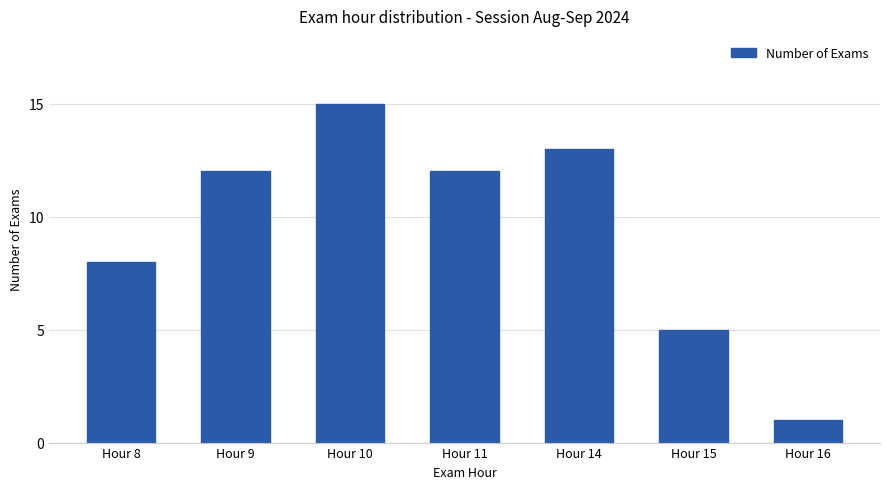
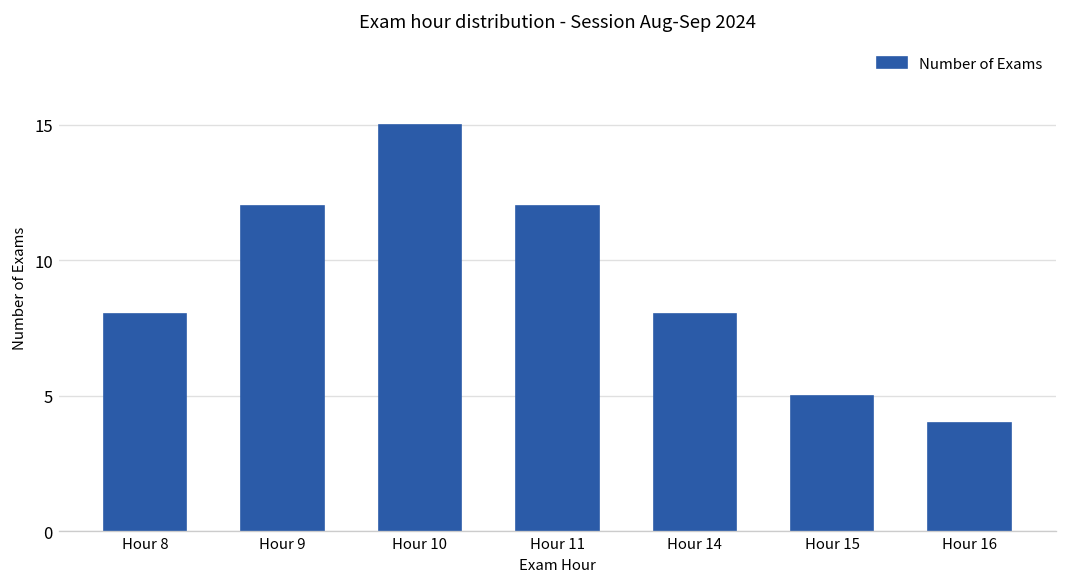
  {
    "Hour 8": 8,
    "Hour 9": 12,
    "Hour 10": 15,
    "Hour 11": 12,
-   "Hour 14": 13,
+   "Hour 14": 8,
    "Hour 15": 5,
-   "Hour 16": 1
+   "Hour 16": 4
  }
